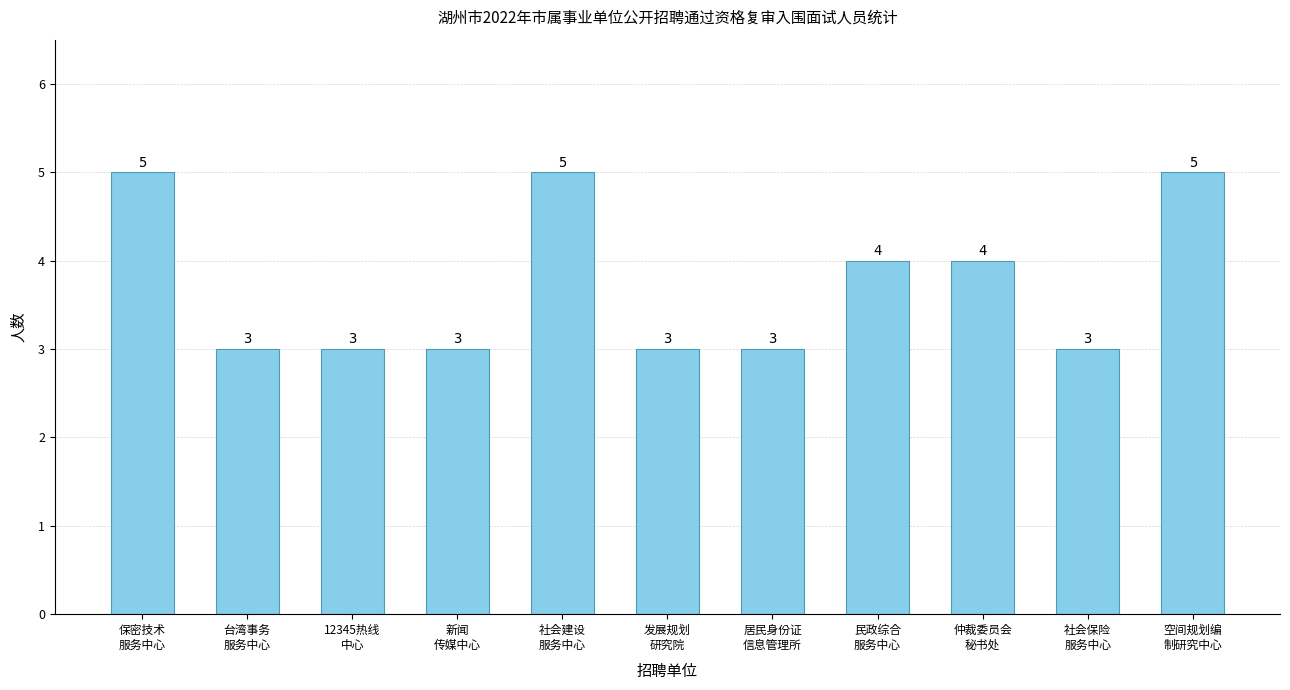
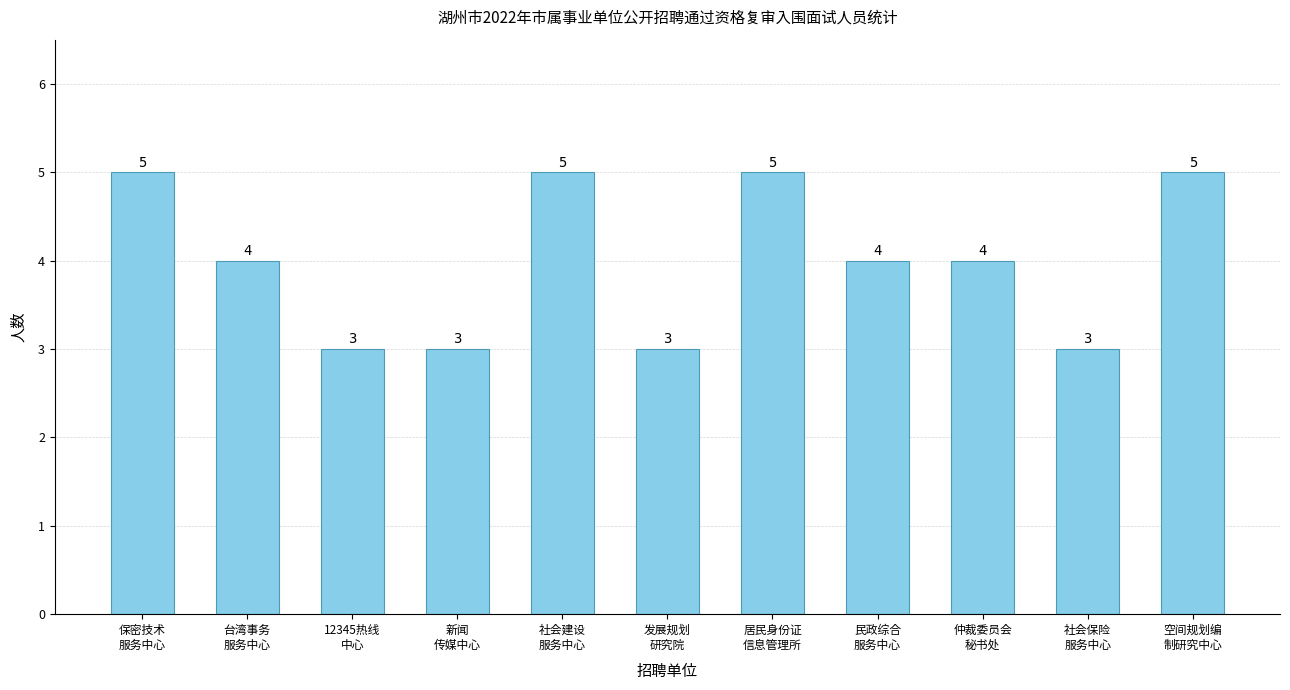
  {
    "保密技术 服务中心": 5,
-   "台湾事务 服务中心": 3,
+   "台湾事务 服务中心": 4,
    "12345热线 中心": 3,
    "新闻 传媒中心": 3,
    "社会建设 服务中心": 5,
    "发展规划 研究院": 3,
-   "居民身份证 信息管理所": 3,
+   "居民身份证 信息管理所": 5,
    "民政综合 服务中心": 4,
    "仲裁委员会 秘书处": 4,
    "社会保险 服务中心": 3,
    "空间规划编 制研究中心": 5
  }
